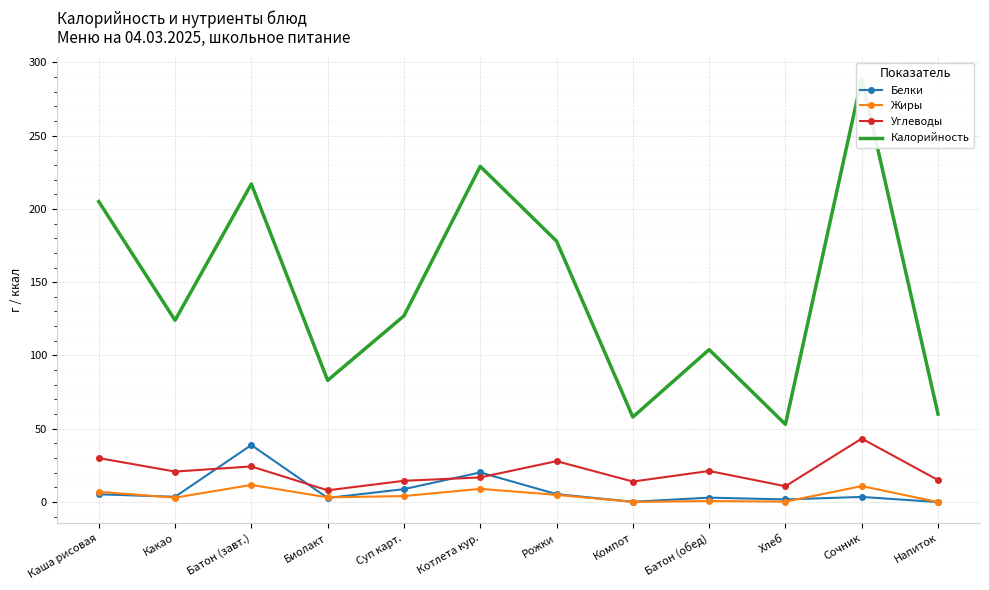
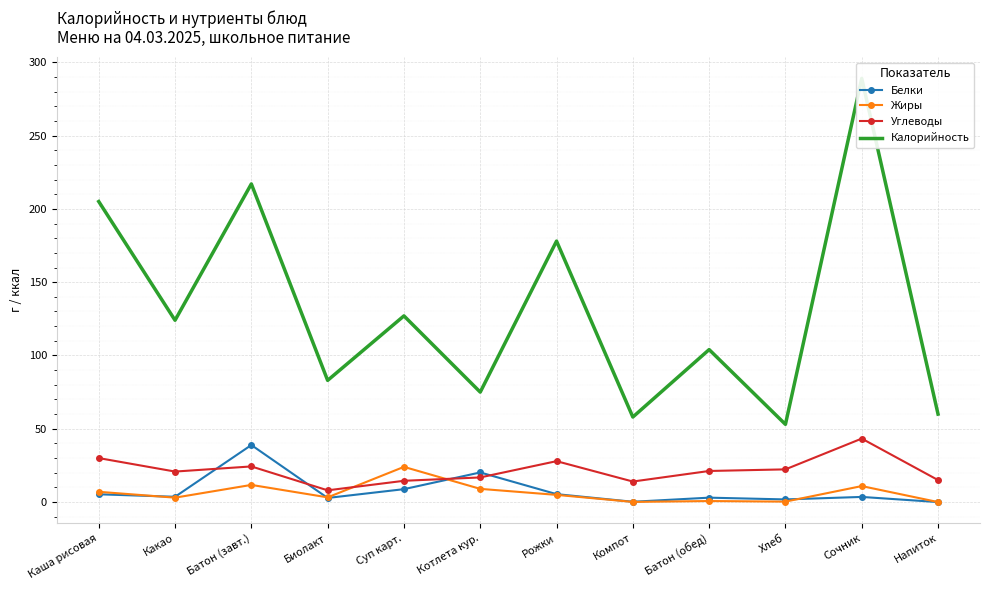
  {
    "Белки": {
      "Батон (завт.)": 39,
      "Суп карт.": 9,
      "Котлета кур.": 20,
      "Батон (обед)": 3,
      "Сочник": 4
    },
    "Жиры": {
      "Батон (завт.)": 12,
-     "Суп карт.": 4,
+     "Суп карт.": 24,
      "Котлета кур.": 9,
      "Батон (обед)": 1,
      "Сочник": 11
    },
    "Углеводы": {
      "Каша рисовая": 30,
      "Какао": 21,
      "Батон (завт.)": 24,
      "Биолакт": 8,
      "Суп карт.": 15,
      "Котлета кур.": 17,
      "Рожки": 28,
      "Компот": 14,
      "Батон (обед)": 21,
-     "Хлеб": 11,
+     "Хлеб": 22,
      "Сочник": 43,
      "Напиток": 15
    },
    "Калорийность": {
      "Каша рисовая": 205,
      "Какао": 124,
      "Батон (завт.)": 217,
      "Биолакт": 83,
      "Суп карт.": 127,
-     "Котлета кур.": 229,
+     "Котлета кур.": 75,
      "Рожки": 178,
      "Компот": 58,
      "Батон (обед)": 104,
      "Хлеб": 53,
      "Напиток": 60
    }
  }
